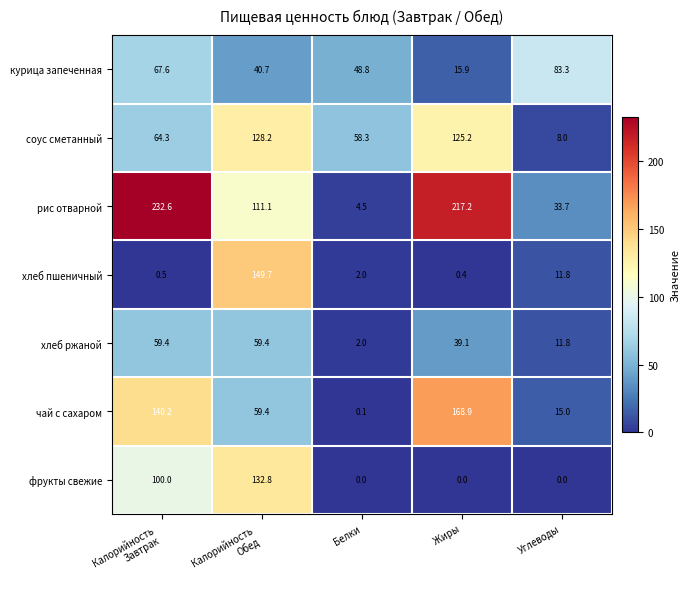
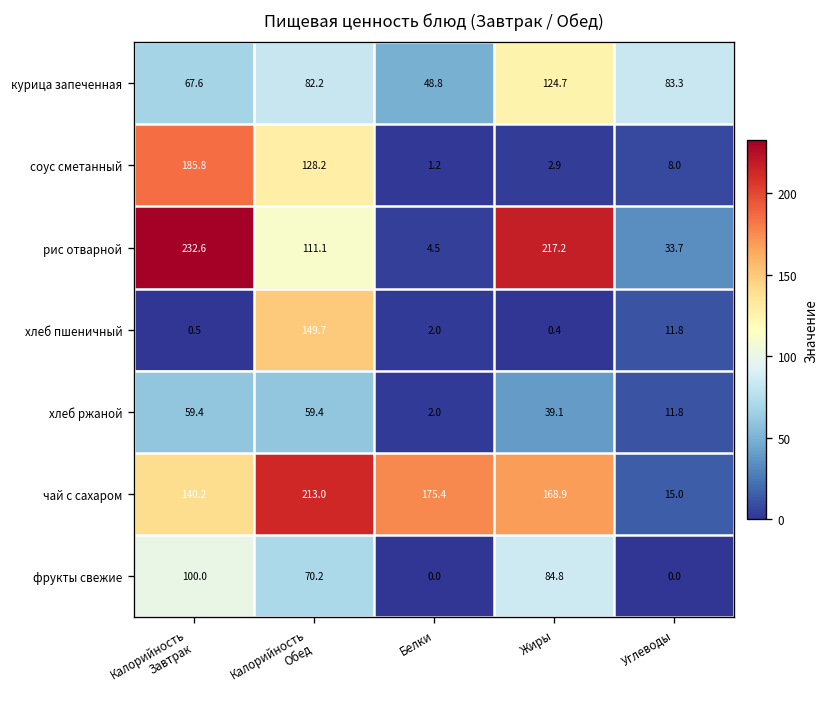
  {
    "курица запеченная": {
      "Калорийность Завтрак": 67.6,
-     "Калорийность Обед": 40.7,
+     "Калорийность Обед": 82.2,
      "Белки": 48.8,
-     "Жиры": 15.9,
+     "Жиры": 124.7,
      "Углеводы": 83.3
    },
    "соус сметанный": {
-     "Калорийность Завтрак": 64.3,
+     "Калорийность Завтрак": 185.8,
      "Калорийность Обед": 128.2,
-     "Белки": 58.3,
-     "Жиры": 125.2,
+     "Белки": 1.2,
+     "Жиры": 2.9,
      "Углеводы": 8.0
    },
    "рис отварной": {
      "Калорийность Завтрак": 232.6,
      "Калорийность Обед": 111.1,
      "Белки": 4.5,
      "Жиры": 217.2,
      "Углеводы": 33.7
    },
    "хлеб пшеничный": {
      "Калорийность Завтрак": 0.5,
      "Калорийность Обед": 149.7,
      "Белки": 2.0,
      "Жиры": 0.4,
      "Углеводы": 11.8
    },
    "хлеб ржаной": {
      "Калорийность Завтрак": 59.4,
      "Калорийность Обед": 59.4,
      "Белки": 2.0,
      "Жиры": 39.1,
      "Углеводы": 11.8
    },
    "чай с сахаром": {
      "Калорийность Завтрак": 140.2,
-     "Калорийность Обед": 59.4,
-     "Белки": 0.1,
+     "Калорийность Обед": 213.0,
+     "Белки": 175.4,
      "Жиры": 168.9,
      "Углеводы": 15.0
    },
    "фрукты свежие": {
      "Калорийность Завтрак": 100.0,
-     "Калорийность Обед": 132.8,
+     "Калорийность Обед": 70.2,
      "Белки": 0.0,
-     "Жиры": 0.0,
+     "Жиры": 84.8,
      "Углеводы": 0.0
    }
  }
